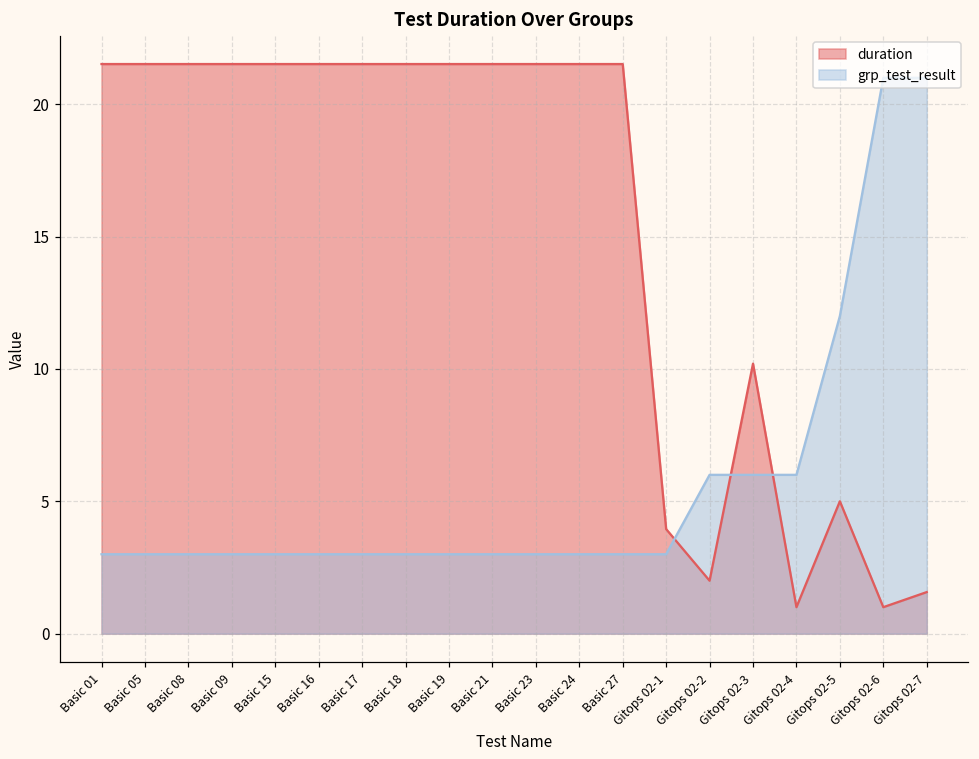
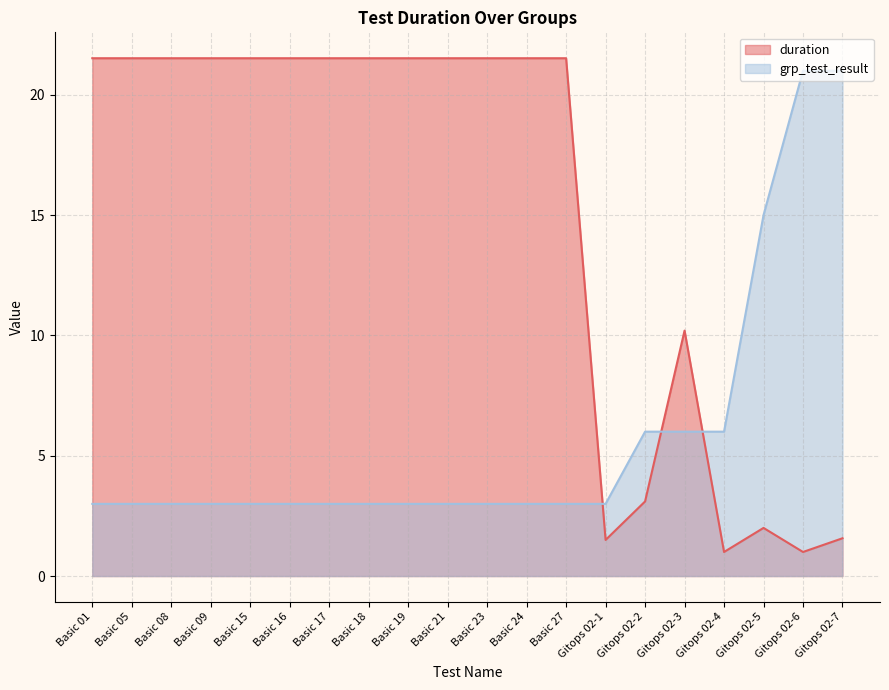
  {
    "duration": {
      "Basic 01": 21.5,
      "Basic 05": 21.5,
      "Basic 08": 21.5,
      "Basic 09": 21.5,
      "Basic 15": 21.5,
      "Basic 16": 21.5,
      "Basic 17": 21.5,
      "Basic 18": 21.5,
      "Basic 19": 21.5,
      "Basic 21": 21.5,
      "Basic 23": 21.5,
      "Basic 24": 21.5,
      "Basic 27": 21.5,
-     "Gitops 02-1": 4.0,
-     "Gitops 02-2": 2.0,
+     "Gitops 02-1": 1.5,
+     "Gitops 02-2": 3.1,
      "Gitops 02-3": 10.2,
      "Gitops 02-4": 1.0,
-     "Gitops 02-5": 5,
+     "Gitops 02-5": 2,
      "Gitops 02-6": 1.0,
      "Gitops 02-7": 1.6
    },
    "grp_test_result": {
      "Basic 01": 3.0,
      "Basic 05": 3.0,
      "Basic 08": 3.0,
      "Basic 09": 3.0,
      "Basic 15": 3.0,
      "Basic 16": 3.0,
      "Basic 17": 3.0,
      "Basic 18": 3.0,
      "Basic 19": 3.0,
      "Basic 21": 3.0,
      "Basic 23": 3.0,
      "Basic 24": 3.0,
      "Basic 27": 3.0,
      "Gitops 02-1": 3.0,
      "Gitops 02-2": 6.0,
      "Gitops 02-3": 6.0,
      "Gitops 02-4": 6.0,
-     "Gitops 02-5": 12.0
+     "Gitops 02-5": 15.0
    }
  }
